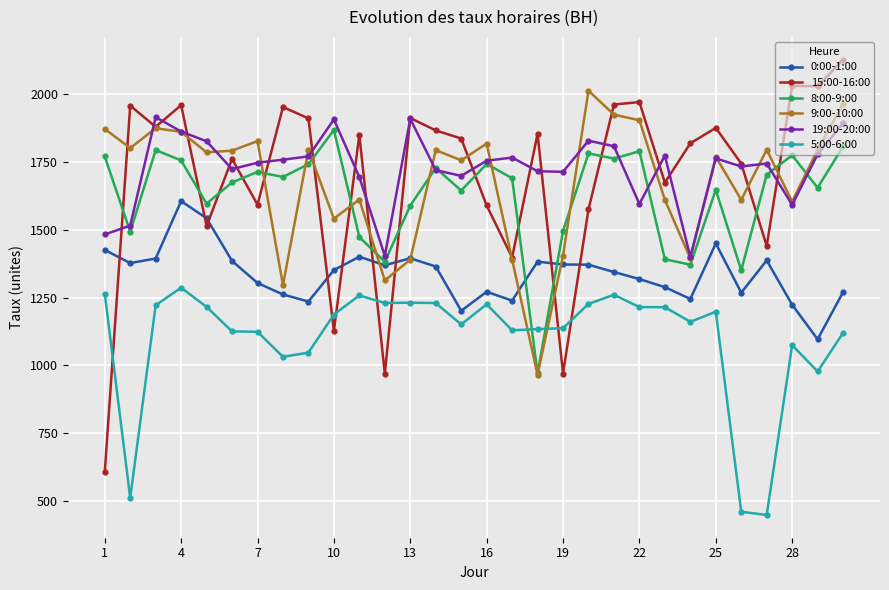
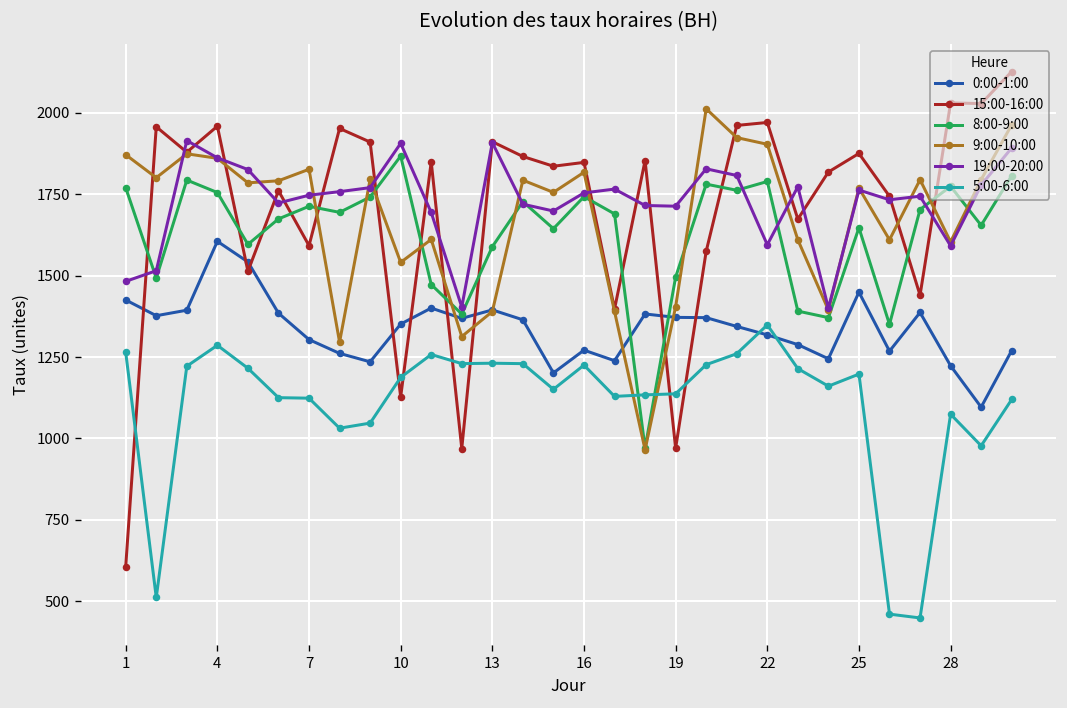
  {
    "0:00-1:00": {
      "1": 1430,
      "4": 1610,
      "7": 1300,
      "10": 1350,
      "16": 1270,
      "19": 1370,
      "22": 1320,
      "25": 1450,
      "28": 1220
    },
    "15:00-16:00": {
      "1": 610,
      "4": 1960,
      "7": 1590,
      "10": 1130,
-     "16": 1590,
+     "16": 1850,
      "19": 970,
      "22": 1970,
      "25": 1870
    },
    "8:00-9:00": {
      "1": 1770,
      "4": 1750,
      "7": 1710,
      "10": 1870,
      "13": 1590,
      "16": 1740,
      "19": 1500,
      "22": 1790,
      "25": 1650,
      "28": 1770
    },
    "9:00-10:00": {
      "1": 1870,
      "7": 1830,
      "10": 1540,
      "16": 1820,
      "19": 1400,
      "22": 1900,
      "28": 1600
    },
    "19:00-20:00": {
      "1": 1480,
      "7": 1750,
      "10": 1910,
      "16": 1750,
      "19": 1710,
      "22": 1590,
      "28": 1590
    },
    "5:00-6:00": {
      "1": 1260,
      "4": 1290,
      "7": 1120,
      "10": 1190,
      "13": 1230,
      "16": 1230,
      "19": 1140,
-     "22": 1210,
+     "22": 1350,
      "25": 1200,
      "28": 1070
    }
  }
